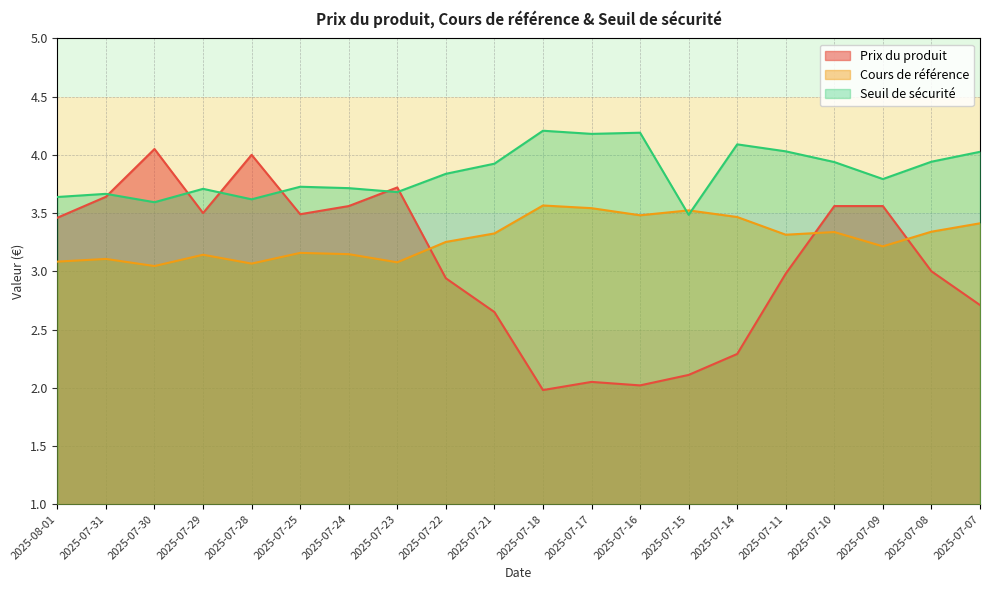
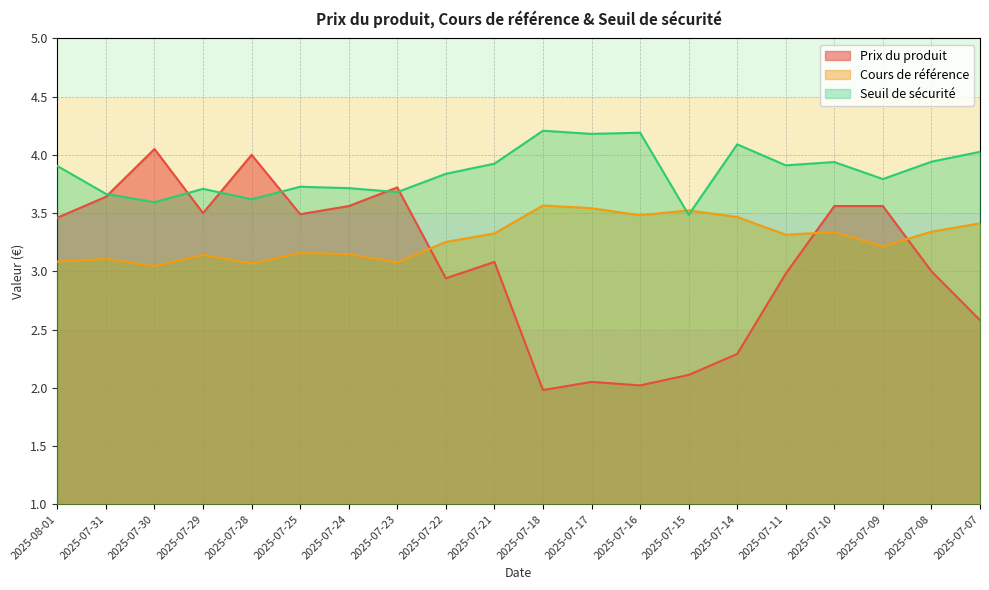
  {
    "Prix du produit": {
      "2025-08-01": 3.46,
      "2025-07-31": 3.64,
      "2025-07-30": 4.05,
      "2025-07-29": 3.50,
      "2025-07-28": 4.00,
      "2025-07-25": 3.49,
      "2025-07-24": 3.56,
      "2025-07-23": 3.72,
      "2025-07-22": 2.94,
-     "2025-07-21": 2.65,
+     "2025-07-21": 3.08,
      "2025-07-18": 1.98,
      "2025-07-17": 2.05,
      "2025-07-16": 2.02,
      "2025-07-15": 2.11,
      "2025-07-14": 2.29,
      "2025-07-11": 2.98,
      "2025-07-10": 3.56,
      "2025-07-09": 3.56,
      "2025-07-08": 3.00,
-     "2025-07-07": 2.71
+     "2025-07-07": 2.58
    },
    "Cours de référence": {
      "2025-08-01": 3.08,
      "2025-07-31": 3.11,
      "2025-07-30": 3.05,
      "2025-07-29": 3.14,
      "2025-07-28": 3.07,
      "2025-07-25": 3.16,
      "2025-07-24": 3.15,
      "2025-07-23": 3.08,
      "2025-07-22": 3.25,
      "2025-07-21": 3.33,
      "2025-07-18": 3.57,
      "2025-07-17": 3.54,
      "2025-07-16": 3.48,
      "2025-07-15": 3.52,
      "2025-07-14": 3.47,
      "2025-07-11": 3.31,
      "2025-07-10": 3.34,
      "2025-07-09": 3.21,
      "2025-07-08": 3.34,
      "2025-07-07": 3.41
    },
    "Seuil de sécurité": {
-     "2025-08-01": 3.64,
+     "2025-08-01": 3.90,
      "2025-07-31": 3.67,
      "2025-07-30": 3.59,
      "2025-07-29": 3.71,
      "2025-07-28": 3.62,
      "2025-07-25": 3.73,
      "2025-07-24": 3.71,
      "2025-07-23": 3.68,
      "2025-07-22": 3.84,
      "2025-07-21": 3.92,
      "2025-07-18": 4.21,
      "2025-07-17": 4.18,
      "2025-07-16": 4.19,
      "2025-07-15": 3.49,
      "2025-07-14": 4.09,
-     "2025-07-11": 4.03,
+     "2025-07-11": 3.91,
      "2025-07-10": 3.94,
      "2025-07-09": 3.79,
      "2025-07-08": 3.94,
      "2025-07-07": 4.03
    }
  }
